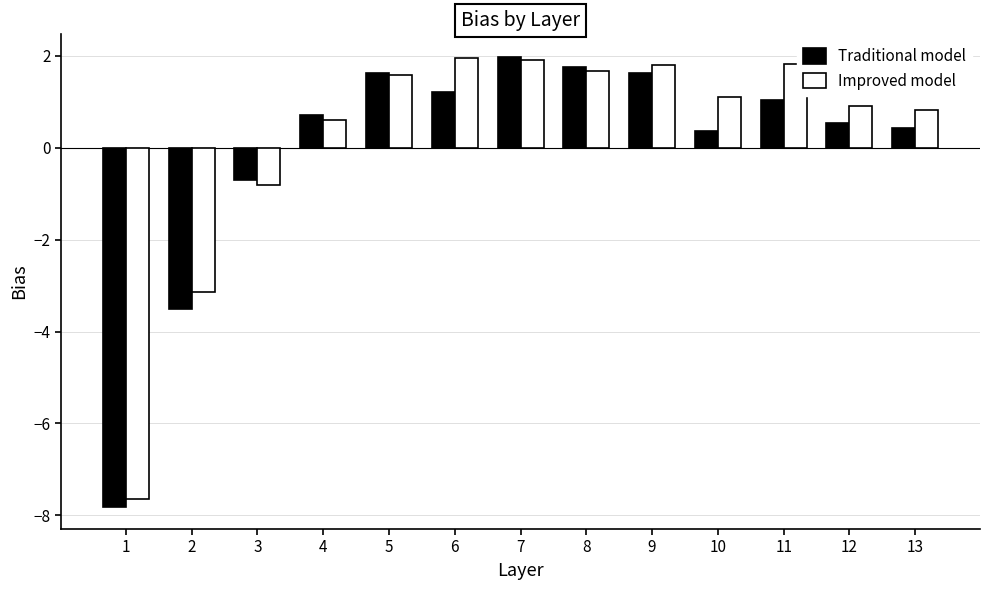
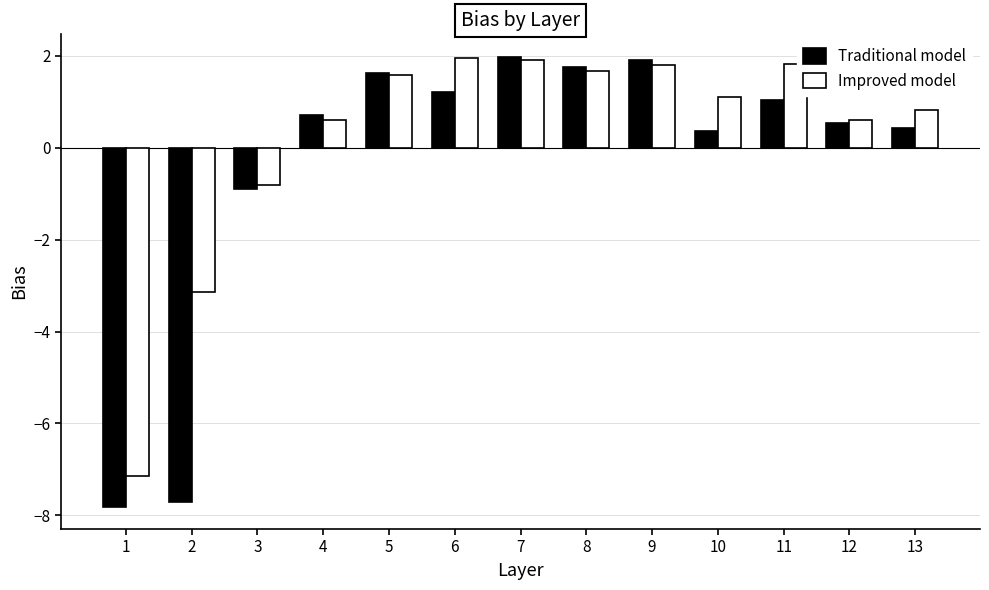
  {
    "Traditional model": {
      "1": -7.8,
-     "2": -3.5,
-     "3": -0.7,
+     "2": -7.7,
+     "3": -0.9,
      "4": 0.7,
      "5": 1.6,
      "6": 1.2,
      "7": 2.0,
      "8": 1.8,
-     "9": 1.6,
+     "9": 1.9,
      "10": 0.4,
      "11": 1.0,
      "12": 0.5,
      "13": 0.4
    },
    "Improved model": {
-     "1": -7.7,
+     "1": -7.1,
      "2": -3.2,
      "3": -0.8,
      "4": 0.6,
      "5": 1.6,
      "6": 2.0,
      "7": 1.9,
      "8": 1.7,
      "9": 1.8,
      "10": 1.1,
      "11": 1.8,
-     "12": 0.9,
+     "12": 0.6,
      "13": 0.8
    }
  }
